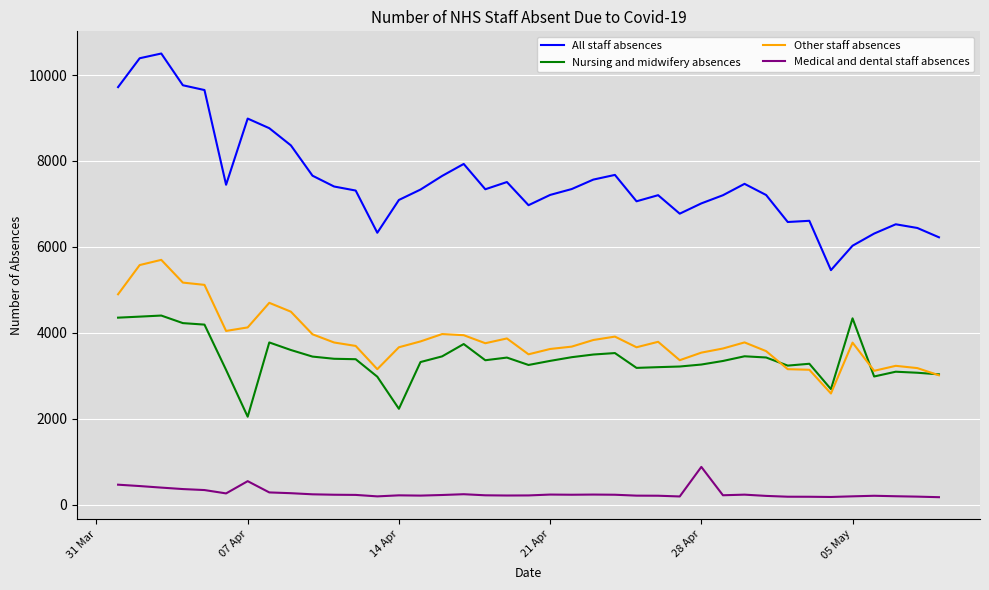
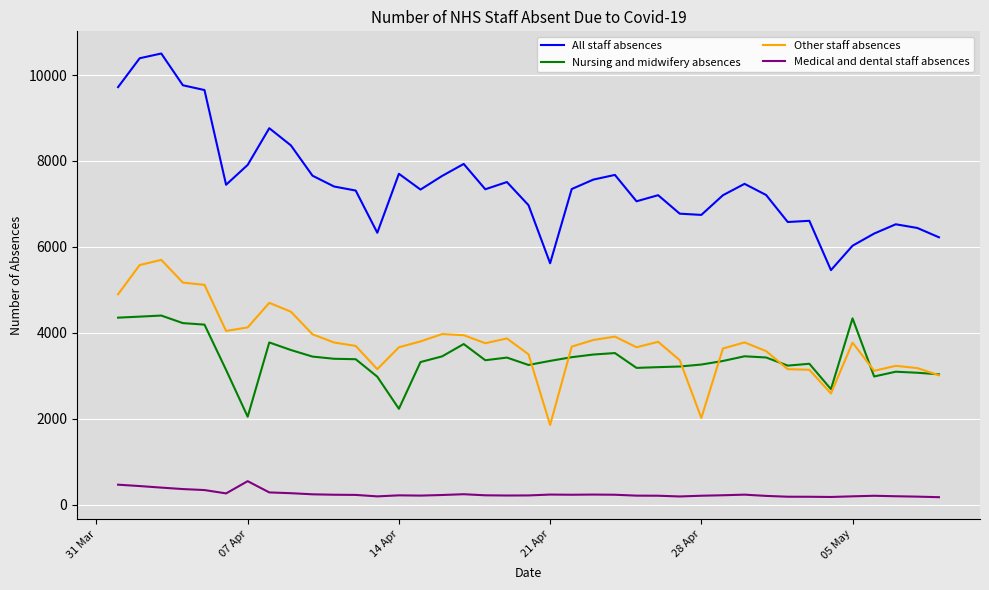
  {
    "All staff absences": {
-     "07 Apr": 9000,
-     "14 Apr": 7100,
-     "21 Apr": 7200,
-     "28 Apr": 7000,
+     "07 Apr": 7900,
+     "14 Apr": 7700,
+     "21 Apr": 5600,
+     "28 Apr": 6700,
      "05 May": 6000
    },
    "Nursing and midwifery absences": {
      "07 Apr": 2000,
      "14 Apr": 2200,
      "21 Apr": 3300,
      "28 Apr": 3300,
      "05 May": 4300
    },
    "Other staff absences": {
      "07 Apr": 4100,
      "14 Apr": 3700,
-     "21 Apr": 3600,
-     "28 Apr": 3500,
+     "21 Apr": 1900,
+     "28 Apr": 2000,
      "05 May": 3800
    },
    "Medical and dental staff absences": {
      "07 Apr": 500,
      "14 Apr": 200,
      "21 Apr": 200,
-     "28 Apr": 900,
+     "28 Apr": 200,
      "05 May": 200
    }
  }
